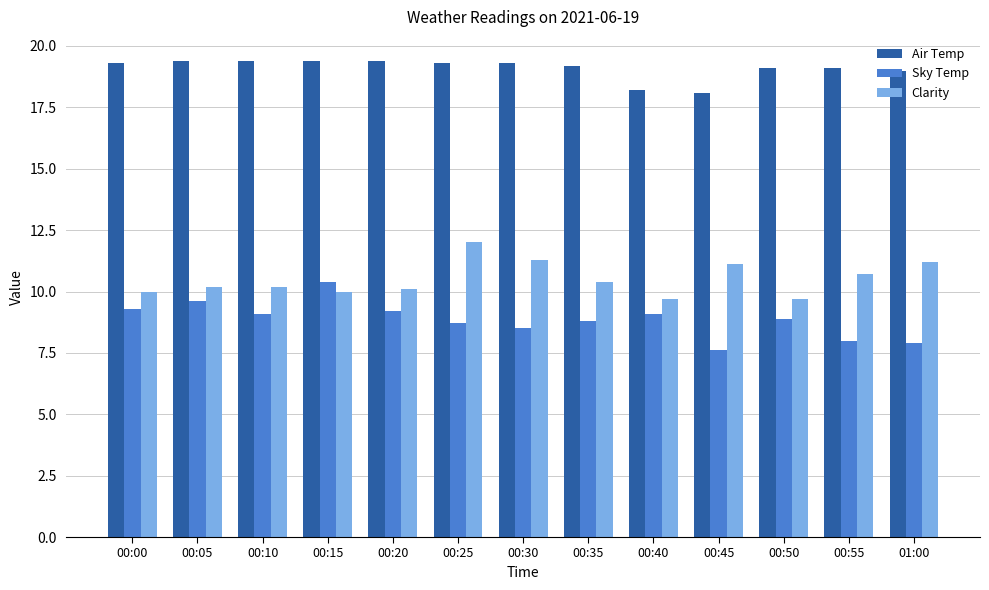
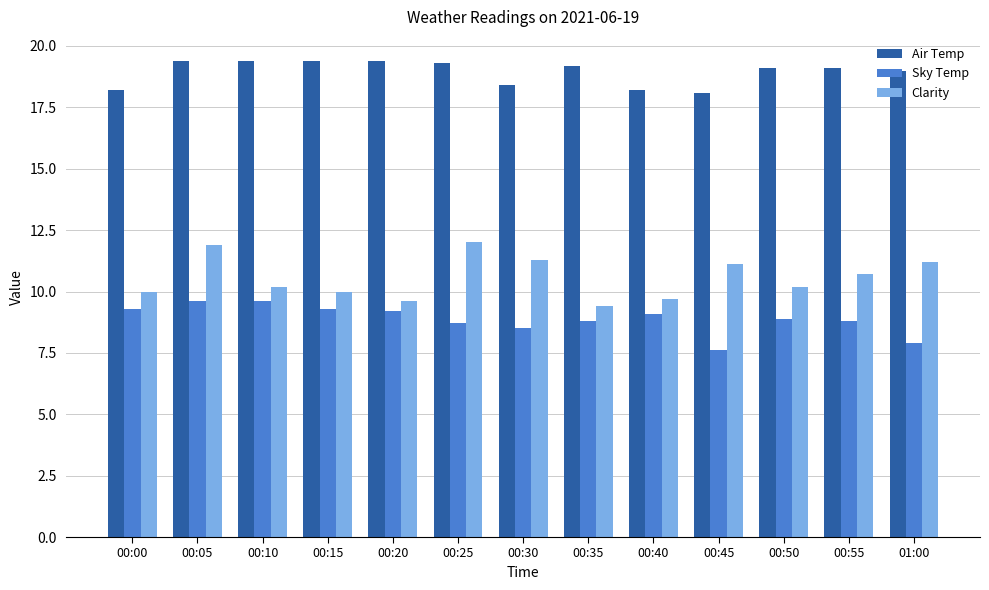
  {
    "Air Temp": {
-     "00:00": 19.3,
+     "00:00": 18.2,
      "00:05": 19.4,
      "00:10": 19.4,
      "00:15": 19.4,
      "00:20": 19.4,
      "00:25": 19.3,
-     "00:30": 19.3,
+     "00:30": 18.4,
      "00:35": 19.2,
      "00:40": 18.2,
      "00:45": 18.1,
      "00:50": 19.1,
      "00:55": 19.1,
      "01:00": 19.0
    },
    "Sky Temp": {
      "00:00": 9.3,
      "00:05": 9.6,
-     "00:10": 9.1,
-     "00:15": 10.4,
+     "00:10": 9.6,
+     "00:15": 9.3,
      "00:20": 9.2,
      "00:25": 8.7,
      "00:30": 8.5,
      "00:35": 8.8,
      "00:40": 9.1,
      "00:45": 7.6,
      "00:50": 8.9,
-     "00:55": 8.0,
+     "00:55": 8.8,
      "01:00": 7.9
    },
    "Clarity": {
      "00:00": 10.0,
-     "00:05": 10.2,
+     "00:05": 11.9,
      "00:10": 10.2,
      "00:15": 10.0,
-     "00:20": 10.1,
+     "00:20": 9.6,
      "00:25": 12.0,
      "00:30": 11.3,
-     "00:35": 10.4,
+     "00:35": 9.4,
      "00:40": 9.7,
      "00:45": 11.1,
-     "00:50": 9.7,
+     "00:50": 10.2,
      "00:55": 10.7,
      "01:00": 11.2
    }
  }
